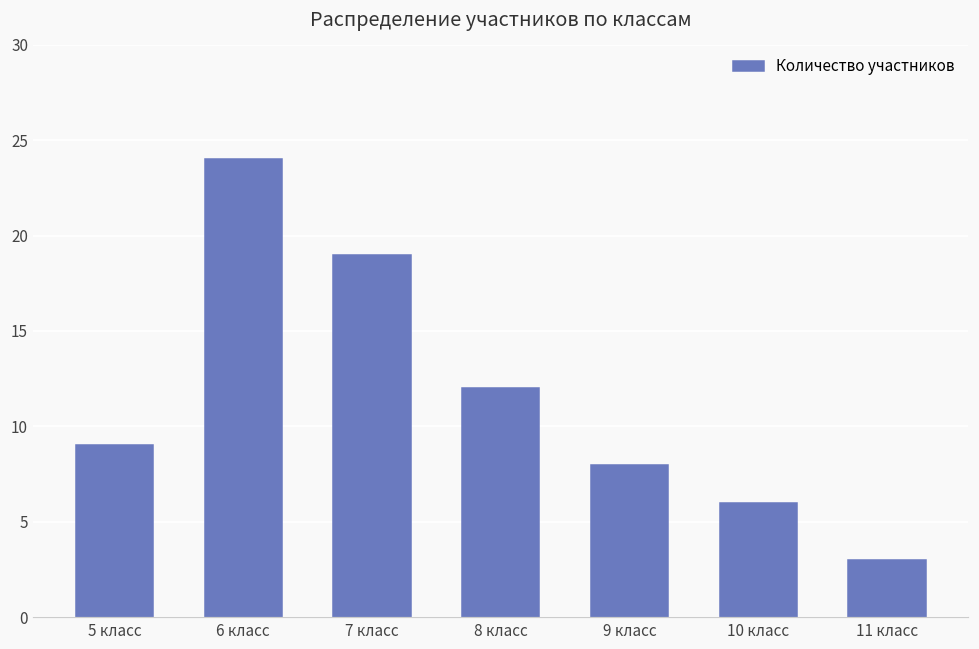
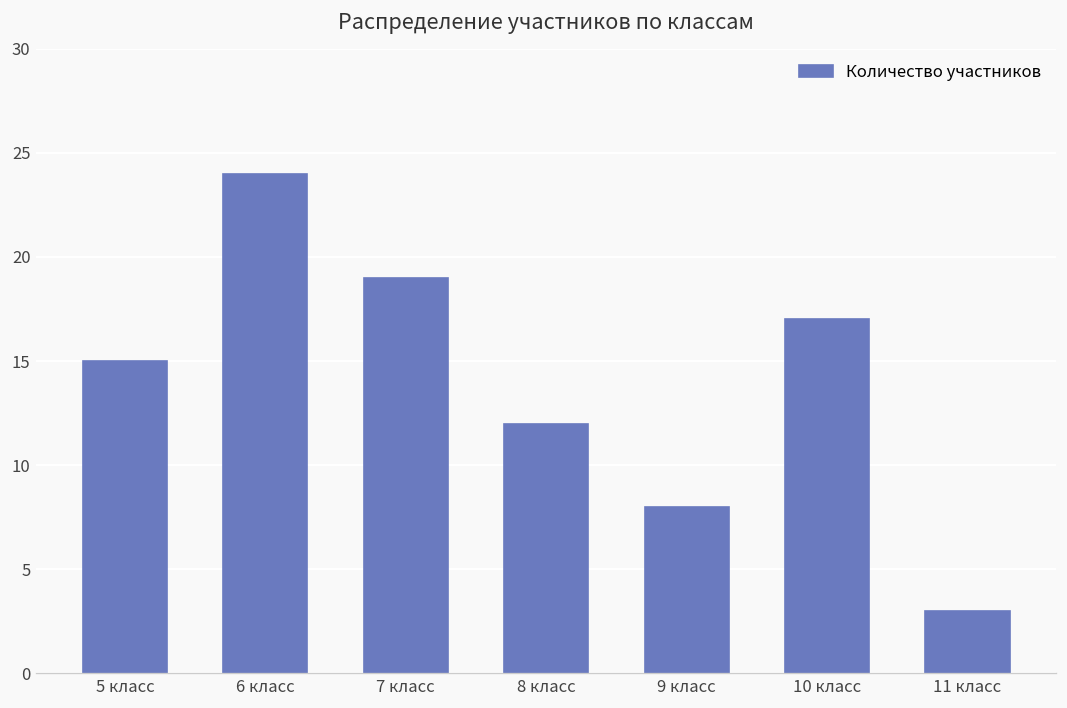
  {
-   "5 класс": 9,
+   "5 класс": 15,
    "6 класс": 24,
    "7 класс": 19,
    "8 класс": 12,
    "9 класс": 8,
-   "10 класс": 6,
+   "10 класс": 17,
    "11 класс": 3
  }
